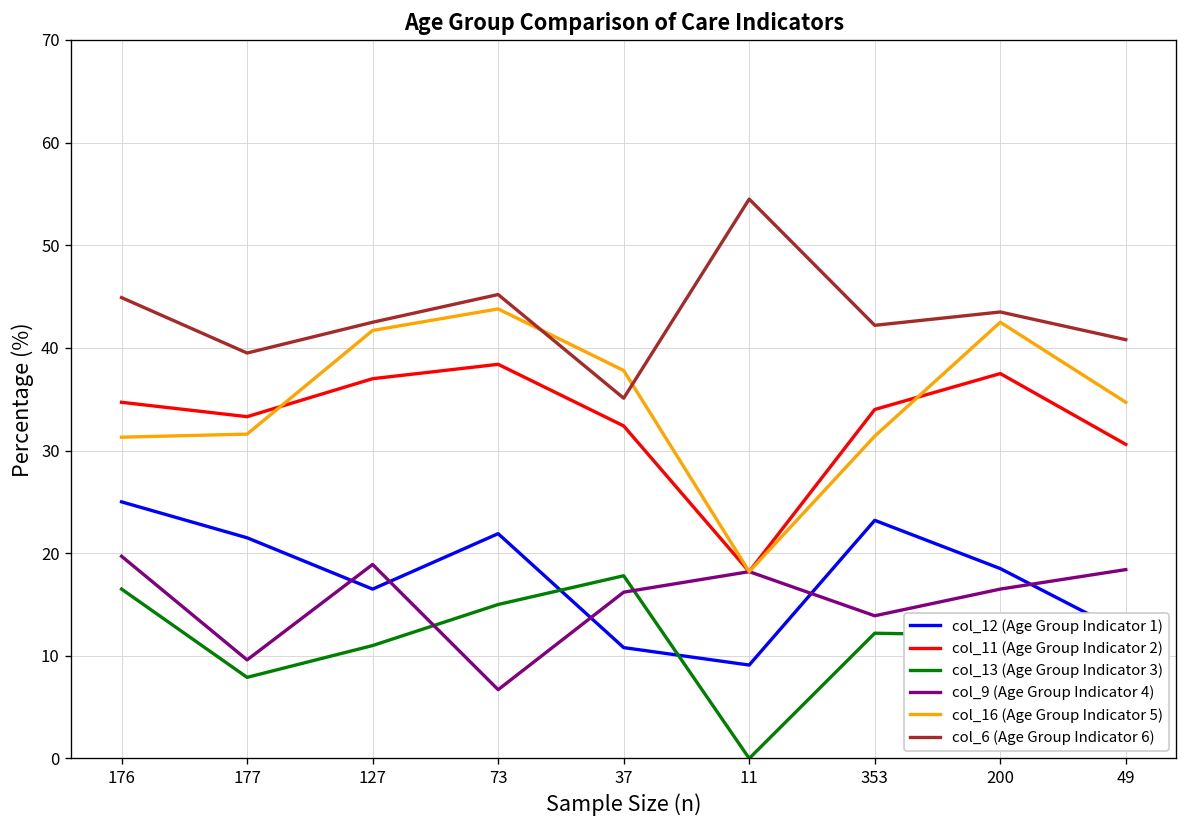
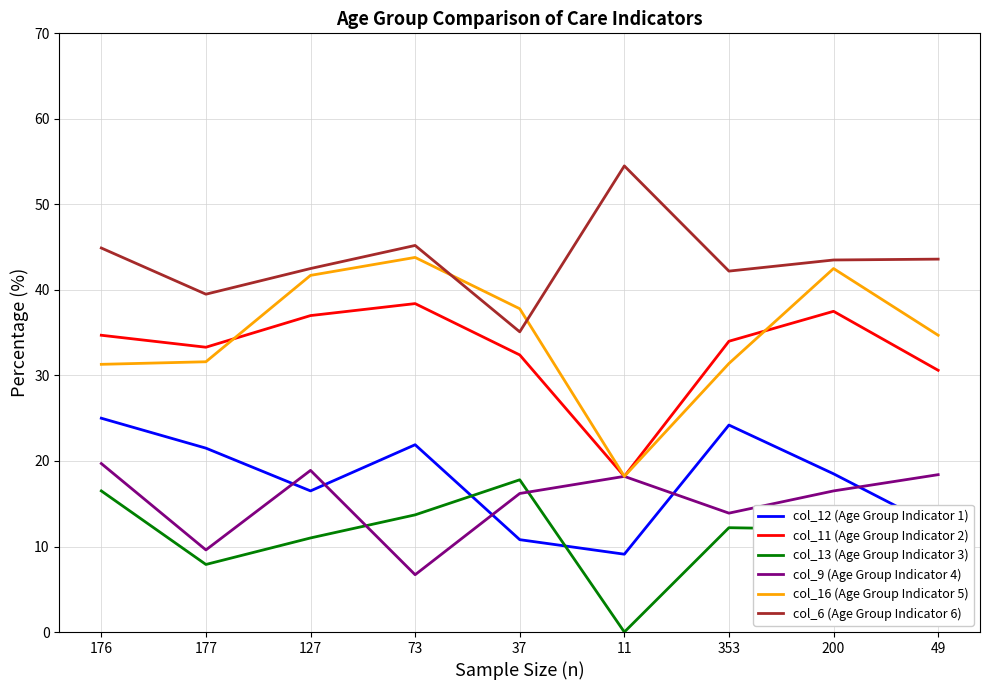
  {
    "col_12 (Age Group Indicator 1)": {
      "176": 25,
      "177": 22,
      "127": 17,
      "73": 22,
      "37": 11,
      "11": 9,
-     "353": 23,
+     "353": 24,
      "200": 19
    },
    "col_11 (Age Group Indicator 2)": {
      "176": 35,
      "177": 33,
      "127": 37,
      "73": 38,
      "37": 32,
      "353": 34,
      "200": 38,
      "49": 31
    },
    "col_13 (Age Group Indicator 3)": {
      "176": 17,
      "177": 8,
      "127": 11,
-     "73": 15,
+     "73": 14,
      "37": 18,
      "11": 0,
      "353": 12
    },
    "col_9 (Age Group Indicator 4)": {
      "176": 20,
      "177": 10,
      "127": 19,
      "73": 7,
      "37": 16,
      "353": 14,
      "200": 17,
      "49": 18
    },
    "col_16 (Age Group Indicator 5)": {
      "176": 31,
      "177": 32,
      "127": 42,
      "73": 44,
      "37": 38,
      "353": 31,
      "200": 43,
      "49": 35
    },
    "col_6 (Age Group Indicator 6)": {
      "176": 45,
      "177": 40,
      "127": 43,
      "73": 45,
      "37": 35,
      "11": 55,
      "353": 42,
      "200": 44,
-     "49": 41
+     "49": 44
    }
  }
